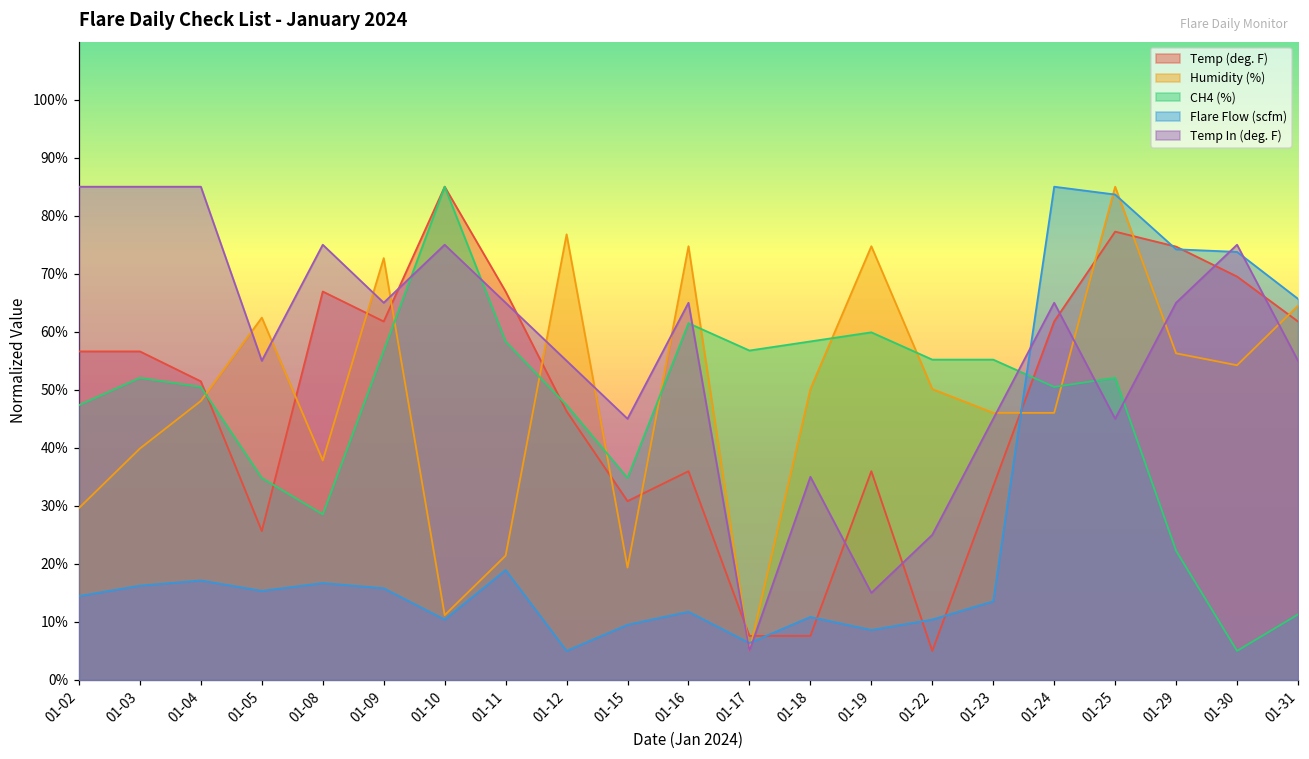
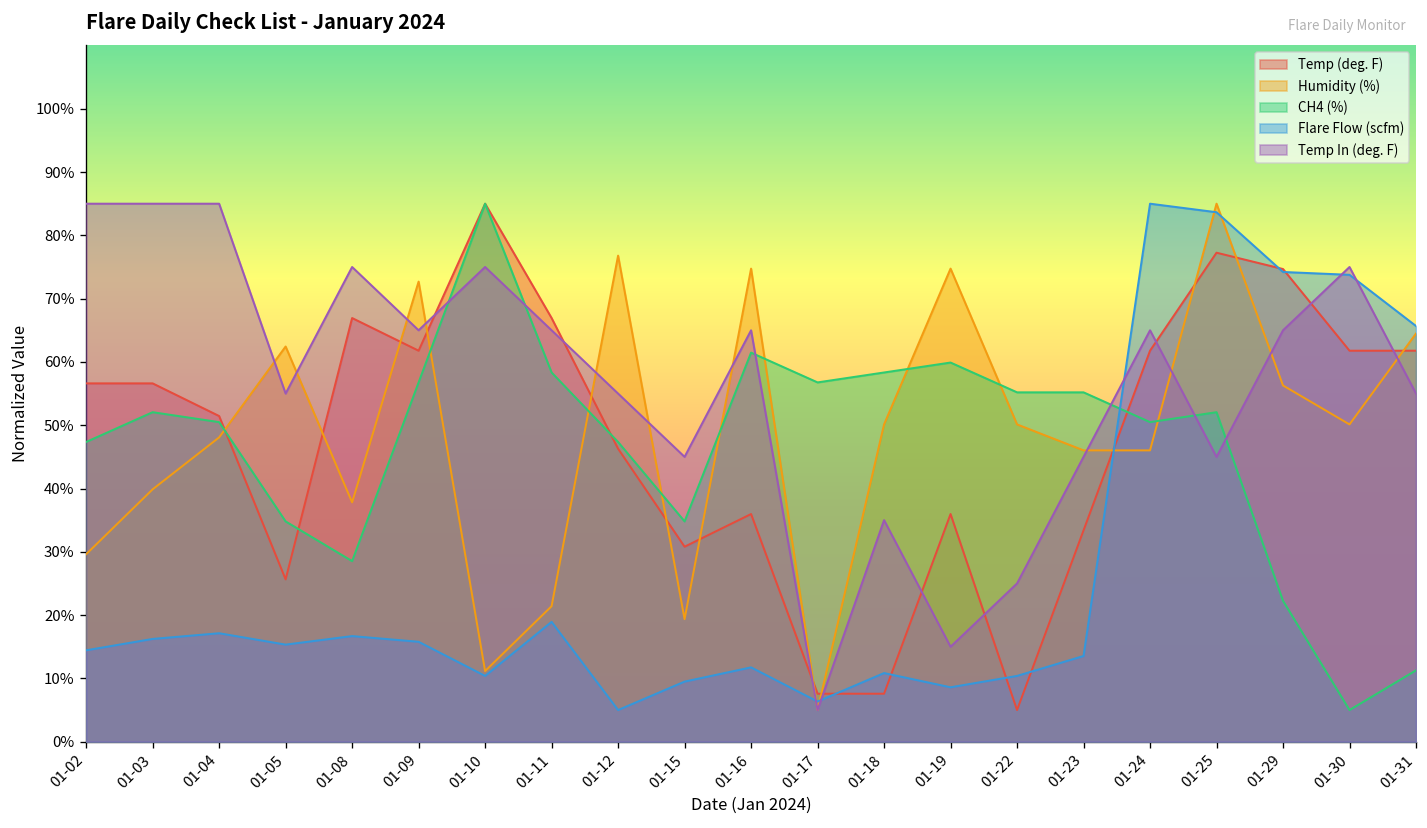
  {
    "Temp (deg. F)": {
      "01-02": "57%",
      "01-03": "57%",
      "01-04": "51%",
      "01-05": "26%",
      "01-08": "67%",
      "01-09": "62%",
      "01-11": "67%",
      "01-12": "46%",
      "01-15": "31%",
      "01-16": "36%",
      "01-17": "8%",
      "01-18": "8%",
      "01-19": "36%",
      "01-22": "5%",
      "01-23": "33%",
      "01-24": "62%",
      "01-25": "77%",
-     "01-30": "70%",
+     "01-30": "62%",
      "01-31": "62%"
    },
    "Humidity (%)": {
      "01-02": "30%",
      "01-03": "40%",
      "01-04": "48%",
      "01-05": "62%",
      "01-08": "38%",
      "01-09": "73%",
      "01-10": "11%",
      "01-11": "21%",
      "01-12": "77%",
      "01-15": "19%",
      "01-16": "75%",
      "01-18": "50%",
      "01-19": "75%",
      "01-22": "50%",
      "01-23": "46%",
      "01-24": "46%",
      "01-25": "85%",
      "01-29": "56%",
-     "01-30": "54%",
+     "01-30": "50%",
      "01-31": "64%"
    },
    "CH4 (%)": {
      "01-02": "47%",
      "01-03": "52%",
      "01-04": "50%",
      "01-05": "35%",
      "01-08": "29%",
      "01-09": "57%",
      "01-11": "58%",
      "01-12": "47%",
      "01-15": "35%",
      "01-16": "61%",
      "01-17": "57%",
      "01-18": "58%",
      "01-19": "60%",
      "01-22": "55%",
      "01-23": "55%",
      "01-24": "50%",
      "01-25": "52%",
      "01-29": "22%",
      "01-30": "5%",
      "01-31": "11%"
    },
    "Flare Flow (scfm)": {
      "01-02": "14%",
      "01-03": "16%",
      "01-04": "17%",
      "01-05": "15%",
      "01-08": "17%",
      "01-09": "16%",
      "01-10": "10%",
      "01-11": "19%",
      "01-12": "5%",
      "01-15": "9%",
      "01-16": "12%",
      "01-17": "6%",
      "01-18": "11%",
      "01-19": "9%",
      "01-22": "10%",
      "01-23": "14%",
      "01-24": "85%",
      "01-25": "84%",
      "01-30": "74%",
      "01-31": "66%"
    },
    "Temp In (deg. F)": {
      "01-02": "85%",
      "01-03": "85%",
      "01-04": "85%",
      "01-05": "55%",
      "01-08": "75%",
      "01-09": "65%",
      "01-10": "75%",
      "01-11": "65%",
      "01-12": "55%",
      "01-15": "45%",
      "01-16": "65%",
      "01-18": "35%",
      "01-19": "15%",
      "01-22": "25%",
      "01-23": "45%",
      "01-24": "65%",
      "01-25": "45%",
      "01-29": "65%",
      "01-30": "75%",
      "01-31": "55%"
    }
  }
